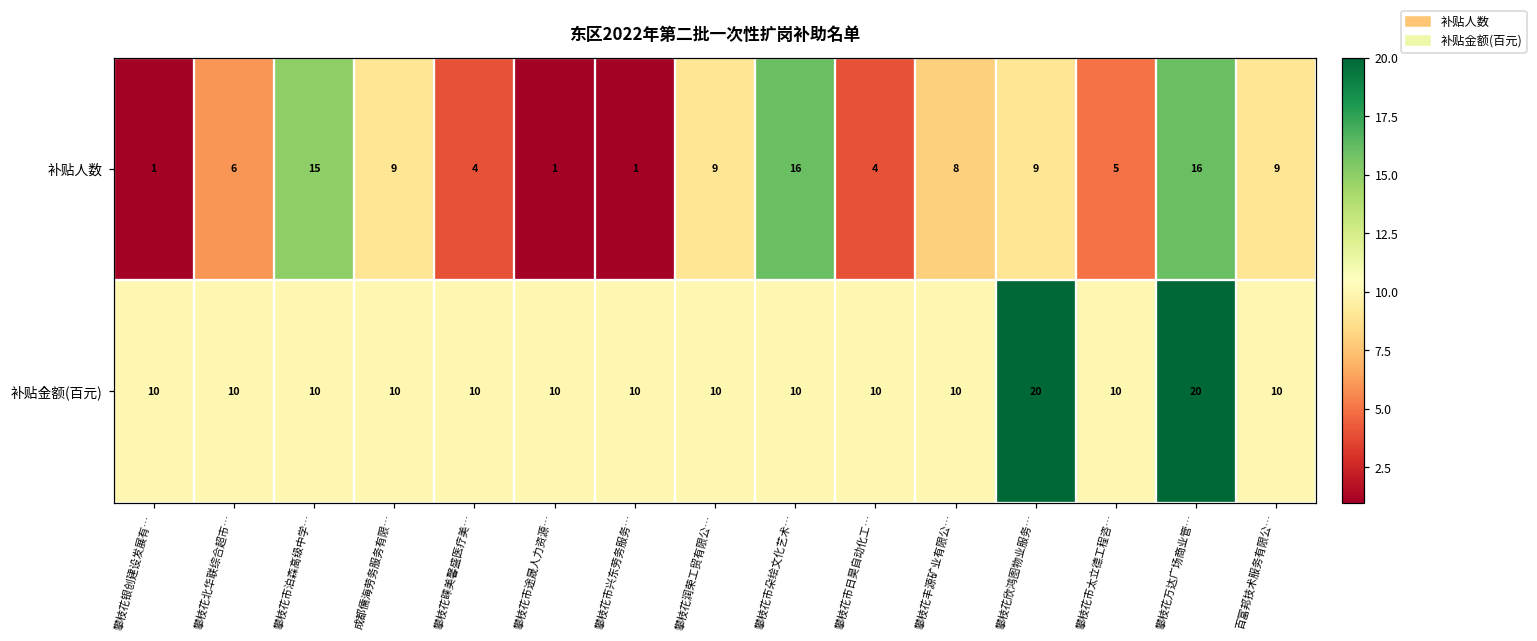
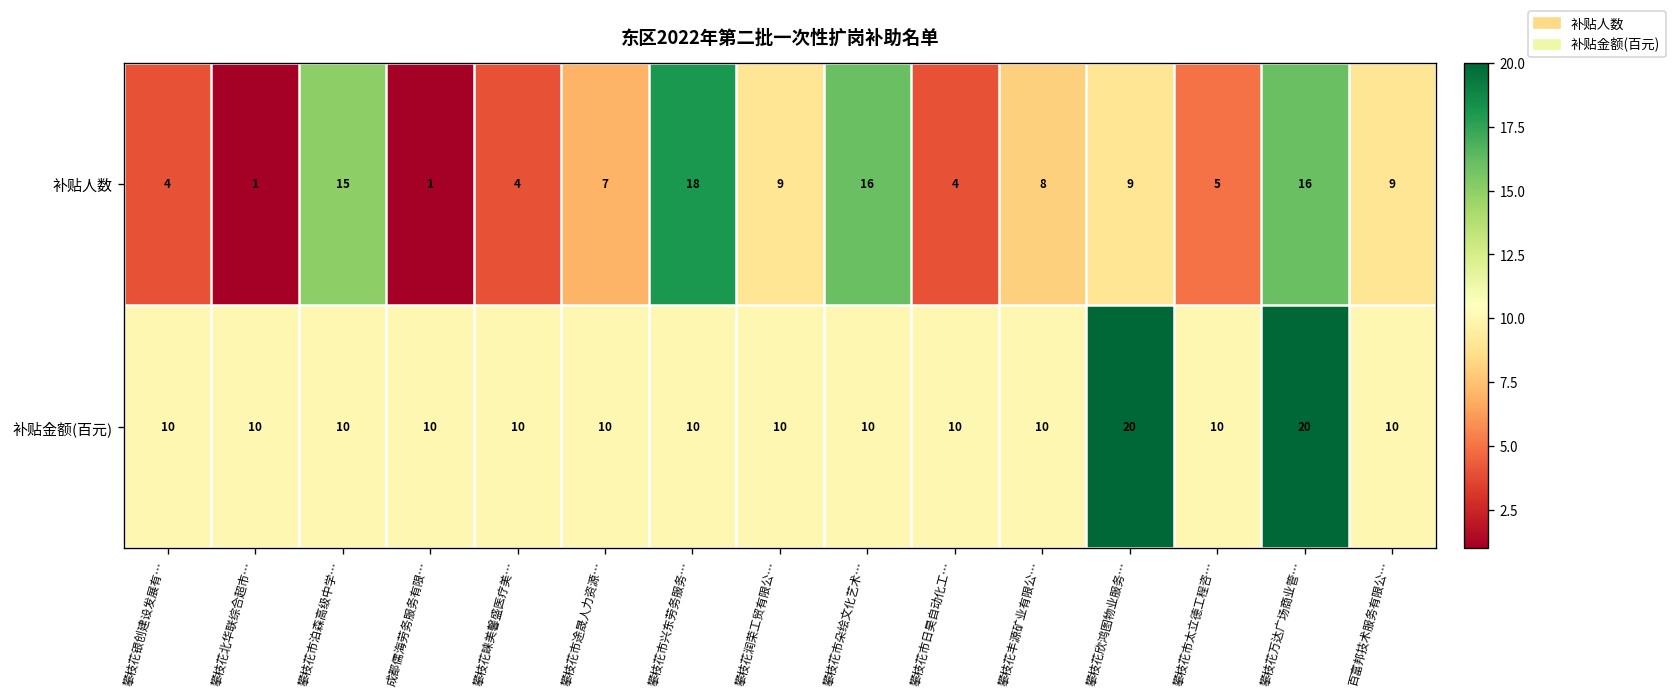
  {
    "补贴人数": {
-     "攀枝花银创建设发展有…": 1,
-     "攀枝花北华联综合超市…": 6,
+     "攀枝花银创建设发展有…": 4,
+     "攀枝花北华联综合超市…": 1,
      "攀枝花市泊森高级中学…": 15,
-     "成都儒海劳务服务有限…": 9,
+     "成都儒海劳务服务有限…": 1,
      "攀枝花睐美馨盛医疗美…": 4,
-     "攀枝花市途晟人力资源…": 1,
-     "攀枝花市兴东劳务服务…": 1,
+     "攀枝花市途晟人力资源…": 7,
+     "攀枝花市兴东劳务服务…": 18,
      "攀枝花润荣工贸有限公…": 9,
      "攀枝花市朵绘文化艺术…": 16,
      "攀枝花市日昊自动化工…": 4,
      "攀枝花丰源矿业有限公…": 8,
      "攀枝花欣鸿图物业服务…": 9,
      "攀枝花市太立德工程咨…": 5,
      "攀枝花万达广场商业管…": 16,
      "百富邦技术服务有限公…": 9
    },
    "补贴金额(百元)": {
      "攀枝花银创建设发展有…": 10,
      "攀枝花北华联综合超市…": 10,
      "攀枝花市泊森高级中学…": 10,
      "成都儒海劳务服务有限…": 10,
      "攀枝花睐美馨盛医疗美…": 10,
      "攀枝花市途晟人力资源…": 10,
      "攀枝花市兴东劳务服务…": 10,
      "攀枝花润荣工贸有限公…": 10,
      "攀枝花市朵绘文化艺术…": 10,
      "攀枝花市日昊自动化工…": 10,
      "攀枝花丰源矿业有限公…": 10,
      "攀枝花欣鸿图物业服务…": 20,
      "攀枝花市太立德工程咨…": 10,
      "攀枝花万达广场商业管…": 20,
      "百富邦技术服务有限公…": 10
    }
  }
